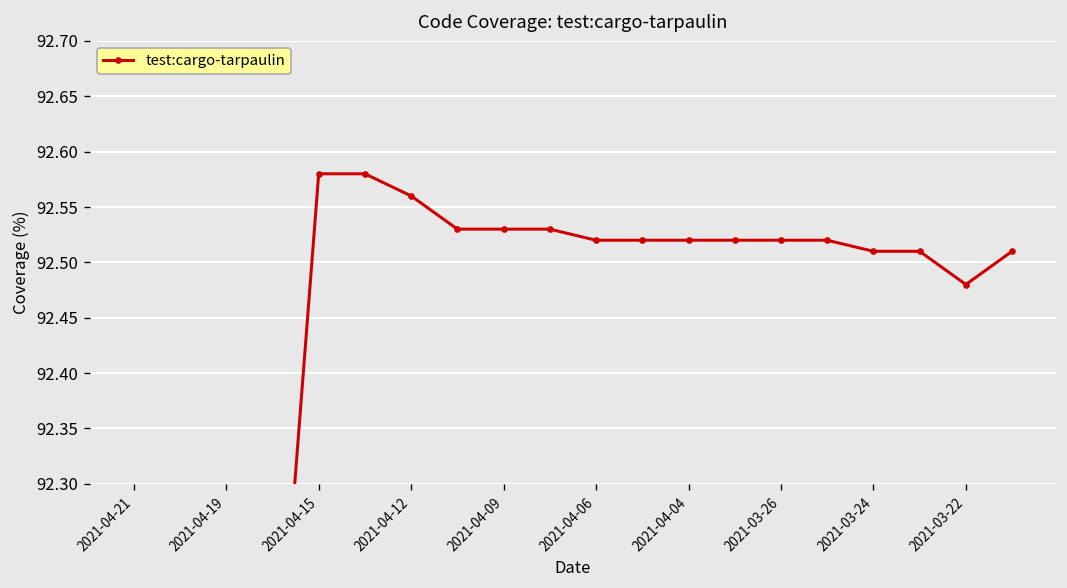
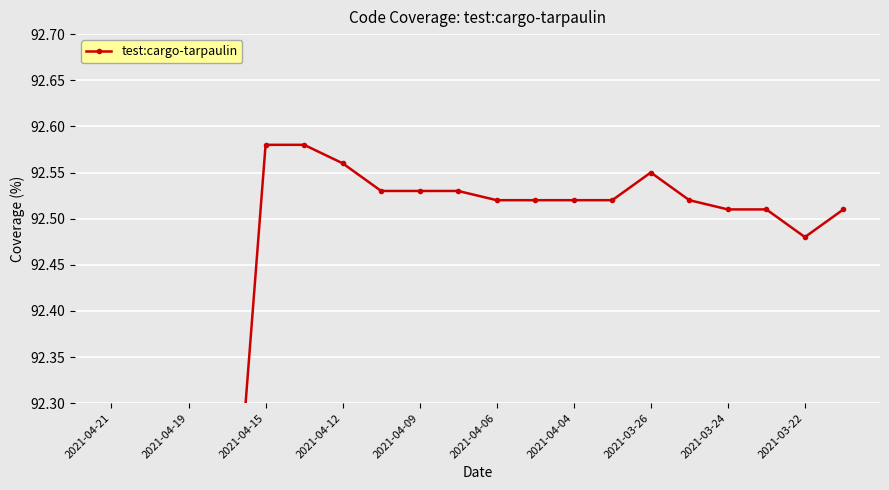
  {
    "2021-04-15": 92.58,
    "2021-04-12": 92.56,
    "2021-04-09": 92.53,
    "2021-04-06": 92.52,
    "2021-04-04": 92.52,
-   "2021-03-26": 92.52,
+   "2021-03-26": 92.55,
    "2021-03-24": 92.51,
    "2021-03-22": 92.48
  }
